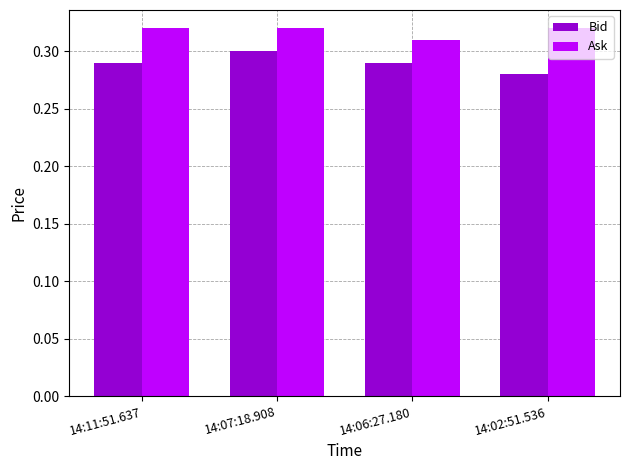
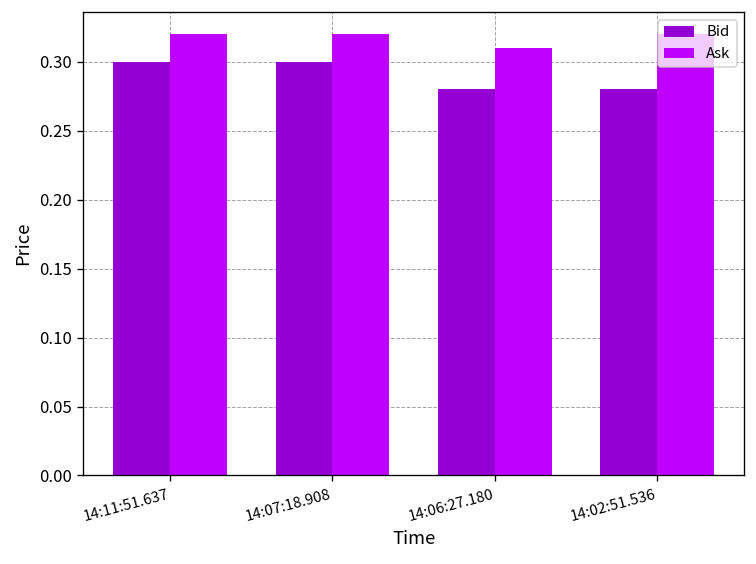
  {
    "Bid": {
-     "14:11:51.637": 0.29,
+     "14:11:51.637": 0.30,
      "14:07:18.908": 0.30,
-     "14:06:27.180": 0.29,
+     "14:06:27.180": 0.28,
      "14:02:51.536": 0.28
    },
    "Ask": {
      "14:11:51.637": 0.32,
      "14:07:18.908": 0.32,
      "14:06:27.180": 0.31
    }
  }
